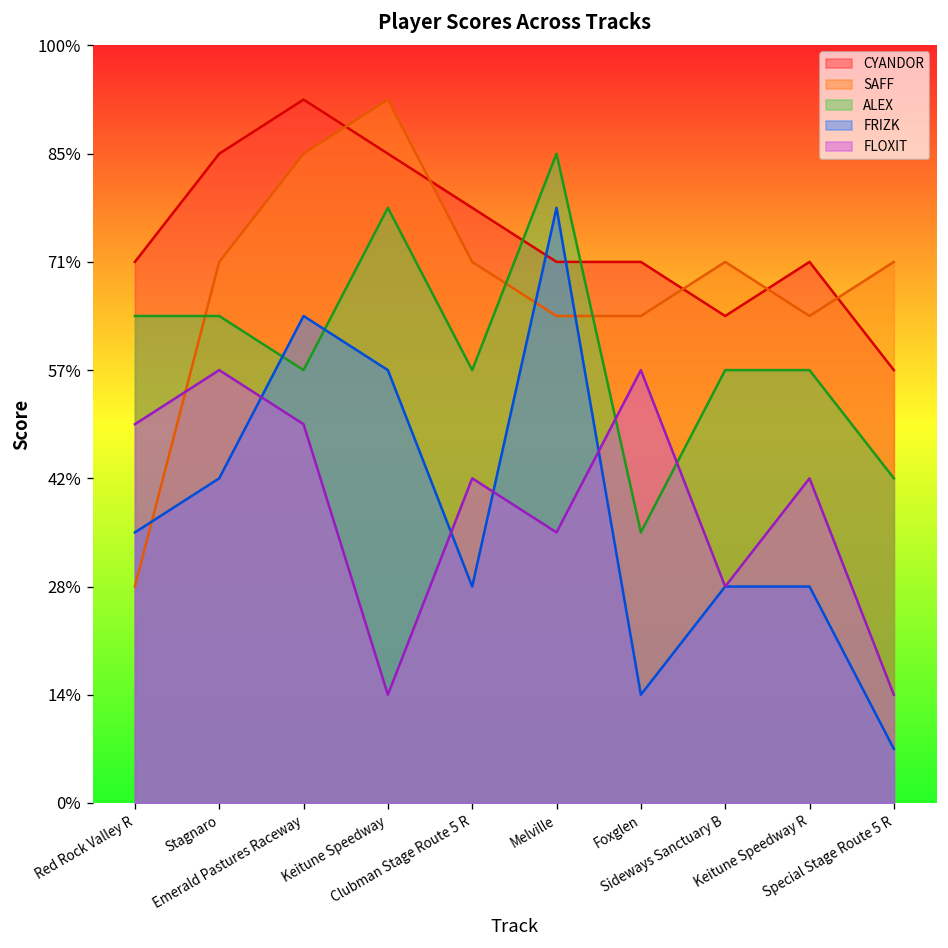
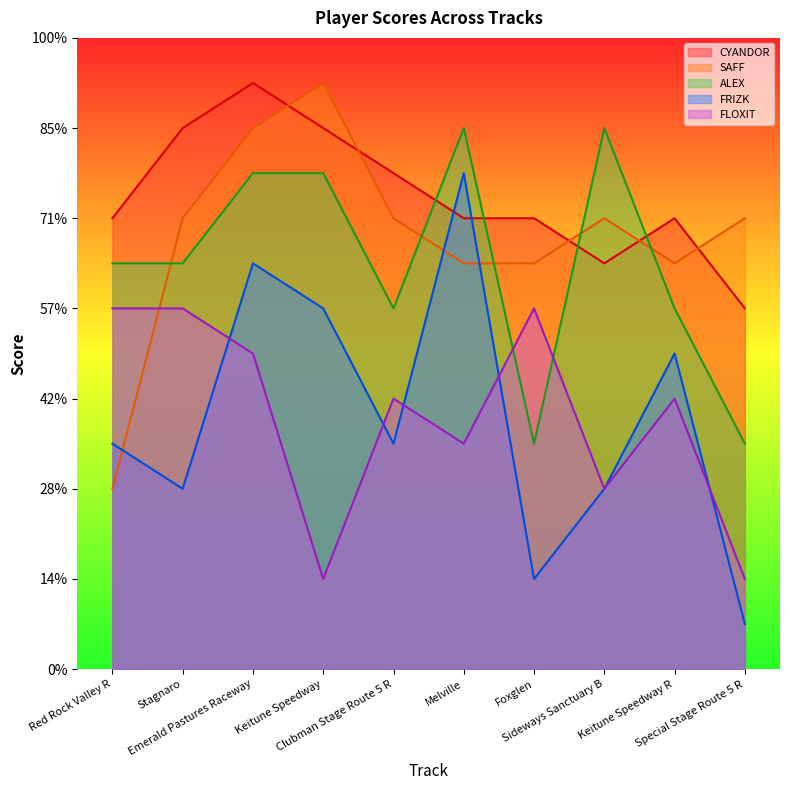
  {
    "ALEX": {
      "Red Rock Valley R": "64%",
      "Stagnaro": "64%",
-     "Emerald Pastures Raceway": "57%",
+     "Emerald Pastures Raceway": "79%",
      "Keitune Speedway": "79%",
      "Clubman Stage Route 5 R": "57%",
      "Melville": "86%",
      "Foxglen": "36%",
-     "Sideways Sanctuary B": "57%",
+     "Sideways Sanctuary B": "86%",
      "Keitune Speedway R": "57%",
-     "Special Stage Route 5 R": "43%"
+     "Special Stage Route 5 R": "36%"
    },
    "FRIZK": {
      "Red Rock Valley R": "36%",
-     "Stagnaro": "43%",
+     "Stagnaro": "29%",
      "Emerald Pastures Raceway": "64%",
      "Keitune Speedway": "57%",
-     "Clubman Stage Route 5 R": "29%",
+     "Clubman Stage Route 5 R": "36%",
      "Melville": "79%",
      "Foxglen": "14%",
-     "Keitune Speedway R": "29%",
+     "Keitune Speedway R": "50%",
      "Special Stage Route 5 R": "7%"
    },
    "FLOXIT": {
-     "Red Rock Valley R": "50%",
+     "Red Rock Valley R": "57%",
      "Stagnaro": "57%",
      "Emerald Pastures Raceway": "50%",
      "Keitune Speedway": "14%",
      "Clubman Stage Route 5 R": "43%",
      "Melville": "36%",
      "Foxglen": "57%",
      "Keitune Speedway R": "43%",
      "Special Stage Route 5 R": "14%"
    }
  }
